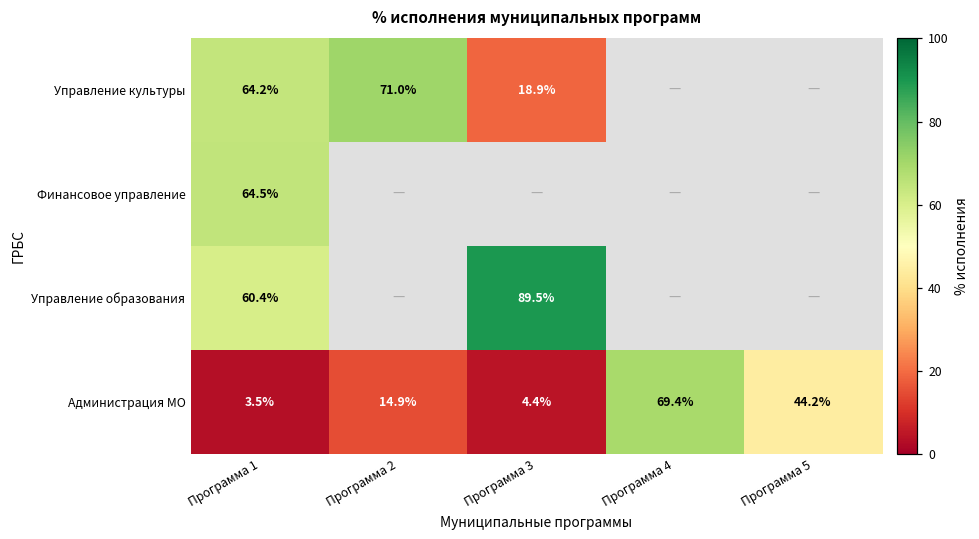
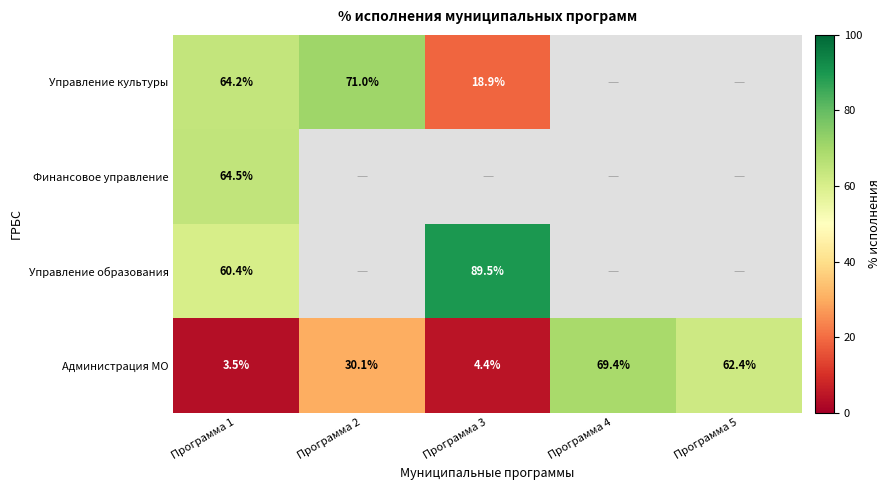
  {
    "Управление культуры": {
      "Программа 1": "64.2%",
      "Программа 2": "71.0%",
      "Программа 3": "18.9%"
    },
    "Финансовое управление": {
      "Программа 1": "64.5%"
    },
    "Управление образования": {
      "Программа 1": "60.4%",
      "Программа 3": "89.5%"
    },
    "Администрация МО": {
      "Программа 1": "3.5%",
-     "Программа 2": "14.9%",
+     "Программа 2": "30.1%",
      "Программа 3": "4.4%",
      "Программа 4": "69.4%",
-     "Программа 5": "44.2%"
+     "Программа 5": "62.4%"
    }
  }
